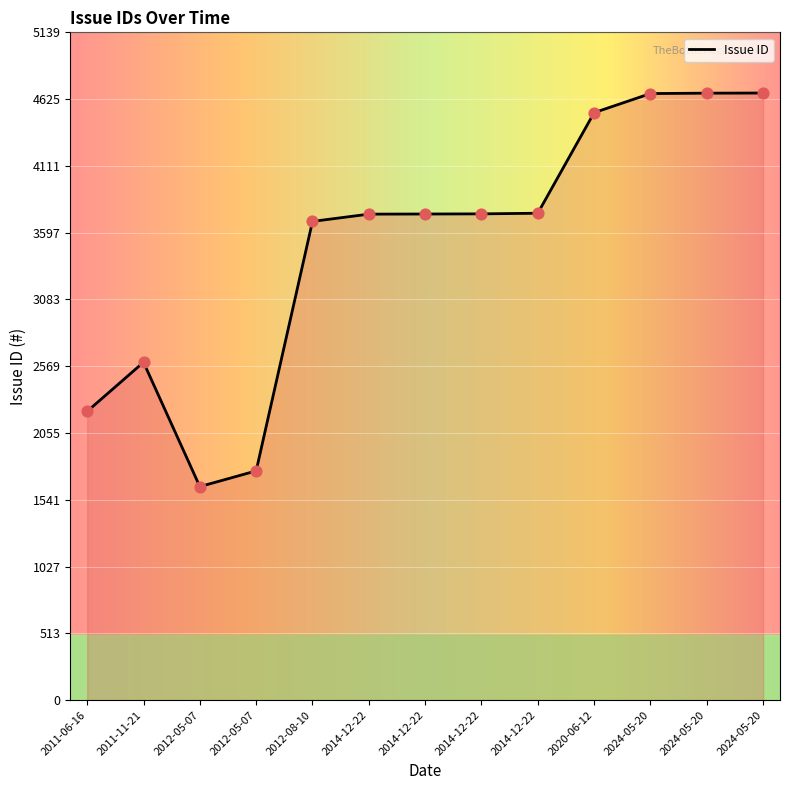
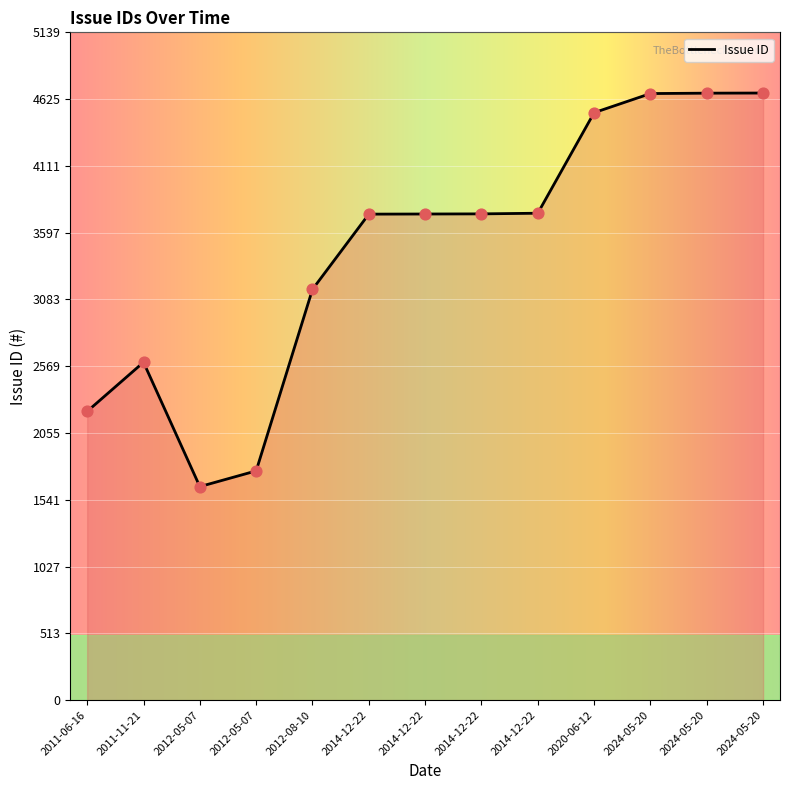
  {
    "2011-06-16": 2220,
    "2011-11-21": 2600,
-   "2012-08-10": 3680,
+   "2012-08-10": 3160,
    "2020-06-12": 4520
  }
